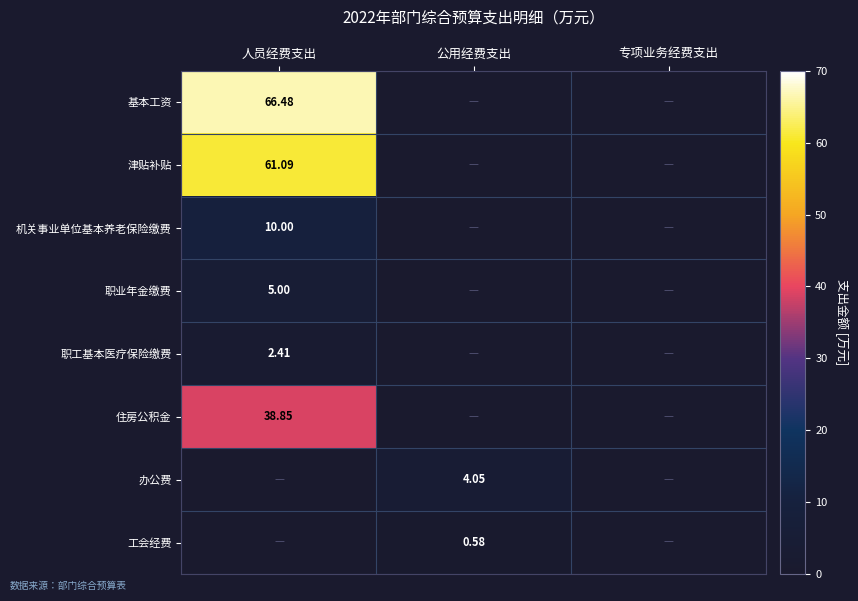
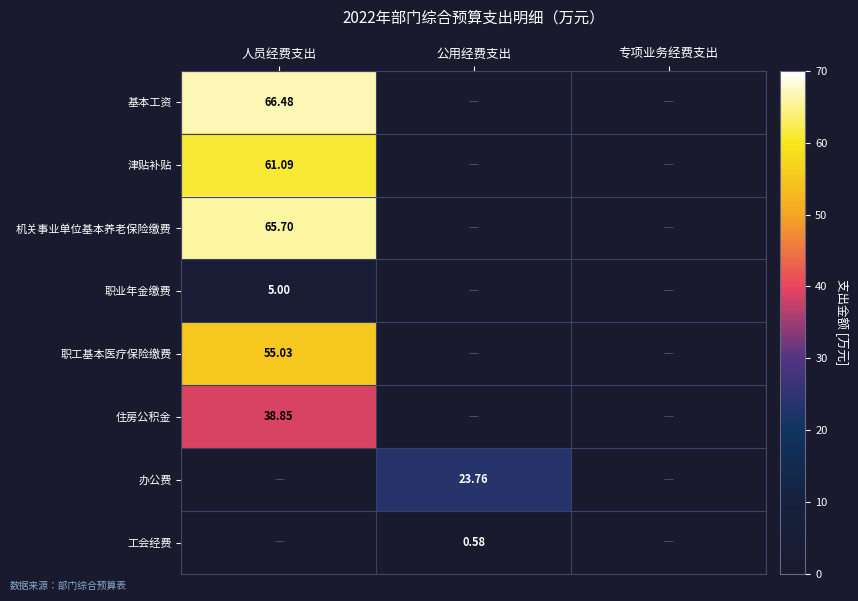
  {
    "基本工资": {
      "人员经费支出": 66.48
    },
    "津贴补贴": {
      "人员经费支出": 61.09
    },
    "机关事业单位基本养老保险缴费": {
-     "人员经费支出": 10.00
+     "人员经费支出": 65.70
    },
    "职业年金缴费": {
      "人员经费支出": 5.00
    },
    "职工基本医疗保险缴费": {
-     "人员经费支出": 2.41
+     "人员经费支出": 55.03
    },
    "住房公积金": {
      "人员经费支出": 38.85
    },
    "办公费": {
-     "公用经费支出": 4.05
+     "公用经费支出": 23.76
    },
    "工会经费": {
      "公用经费支出": 0.58
    }
  }
